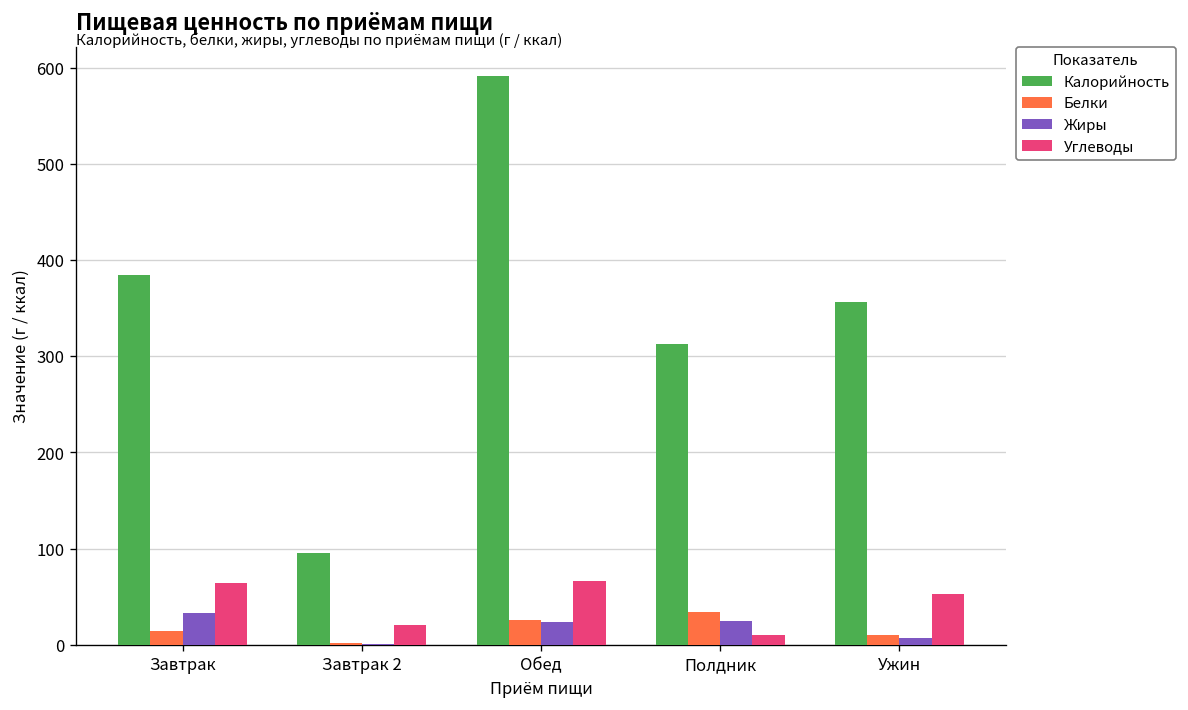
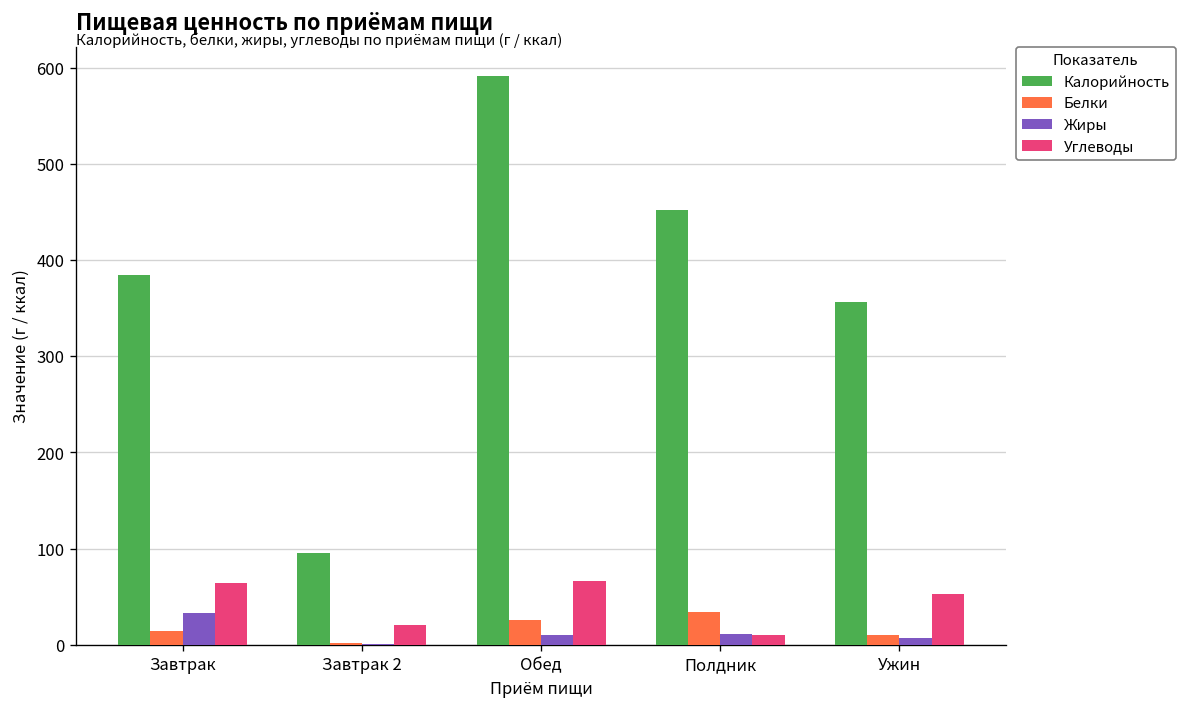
  {
    "Калорийность": {
      "Завтрак": 380,
      "Завтрак 2": 100,
      "Обед": 590,
-     "Полдник": 310,
+     "Полдник": 450,
      "Ужин": 360
    },
    "Белки": {
      "Завтрак": 10,
      "Обед": 30,
      "Полдник": 30,
      "Ужин": 10
    },
    "Жиры": {
      "Завтрак": 30,
-     "Обед": 20,
-     "Полдник": 20,
+     "Обед": 10,
+     "Полдник": 10,
      "Ужин": 10
    },
    "Углеводы": {
      "Завтрак": 60,
      "Завтрак 2": 20,
      "Обед": 70,
      "Полдник": 10,
      "Ужин": 50
    }
  }
